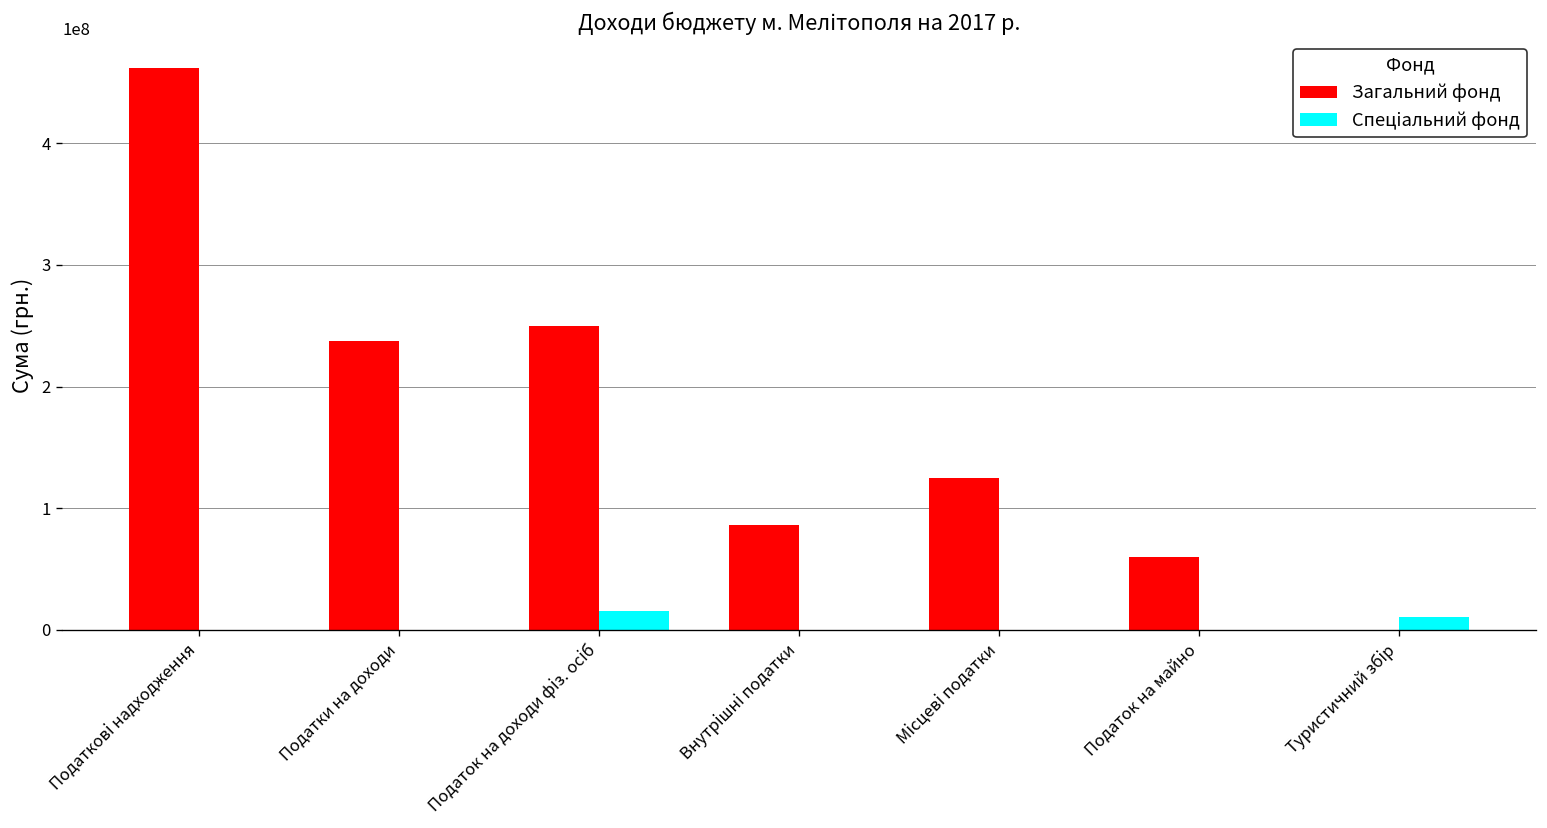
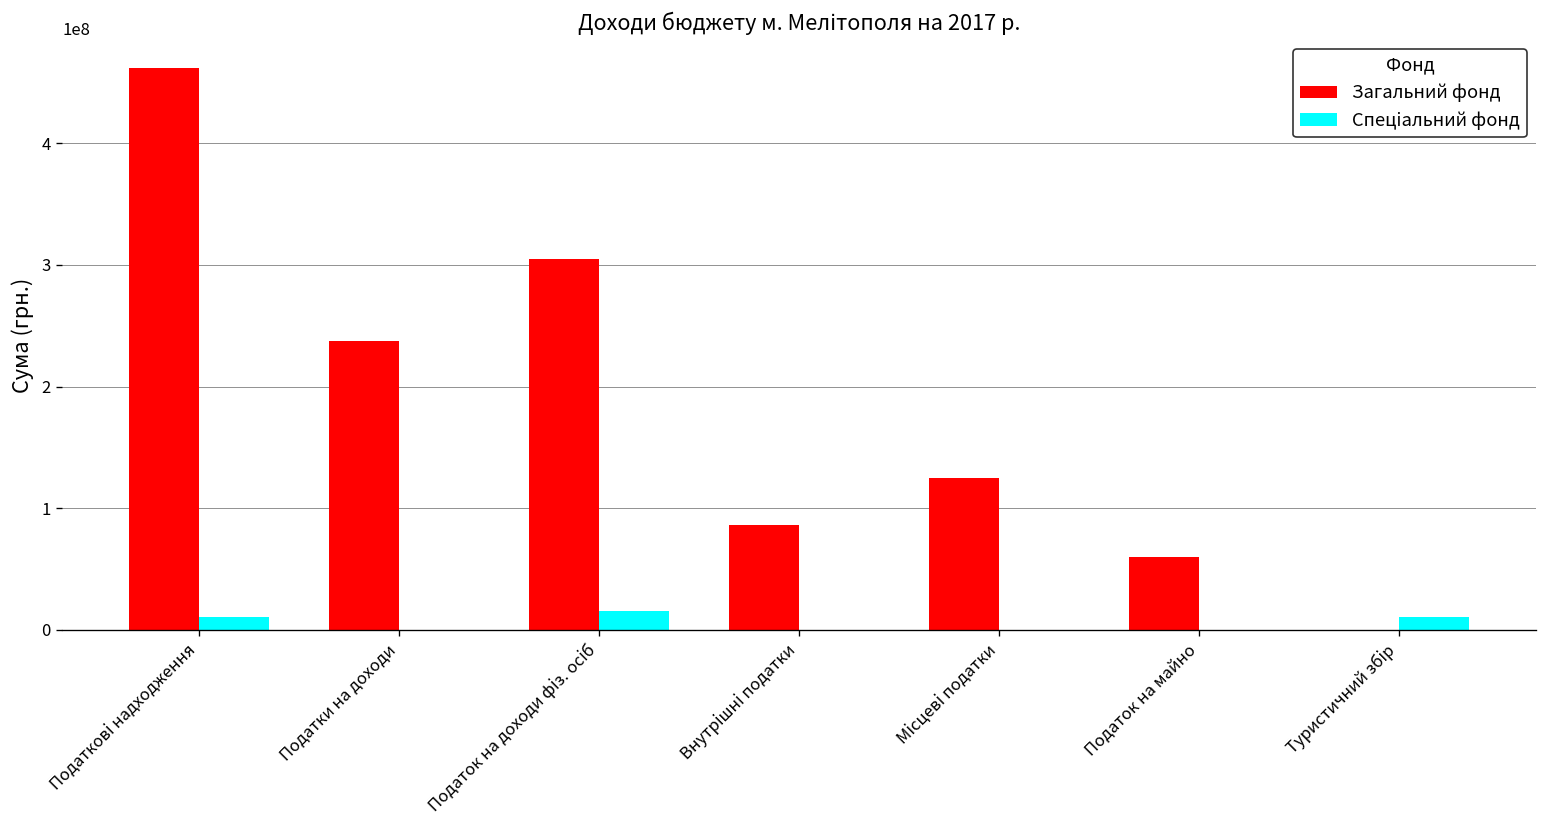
  {
    "Загальний фонд": {
      "Податкові надходження": 462000000,
      "Податки на доходи": 237000000,
-     "Податок на доходи фіз. осіб": 250000000,
+     "Податок на доходи фіз. осіб": 305000000,
      "Внутрішні податки": 86000000,
      "Місцеві податки": 125000000,
      "Податок на майно": 60000000
    },
    "Спеціальний фонд": {
-     "Податкові надходження": 0,
+     "Податкові надходження": 11000000,
      "Податки на доходи": 0,
      "Податок на доходи фіз. осіб": 15000000,
      "Внутрішні податки": 0,
      "Місцеві податки": 0,
      "Податок на майно": 0,
      "Туристичний збір": 10000000
    }
  }
